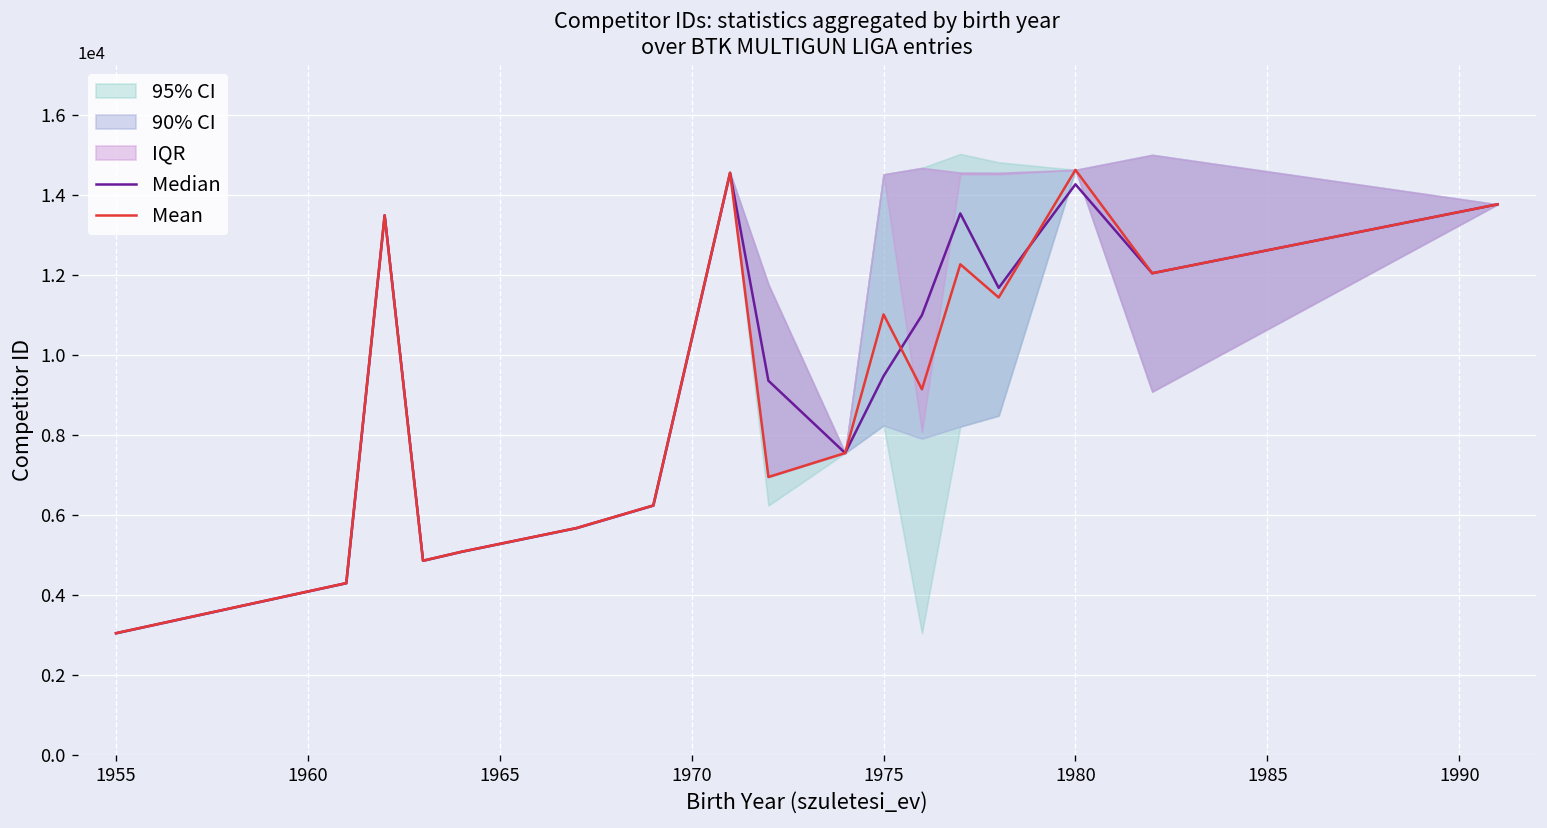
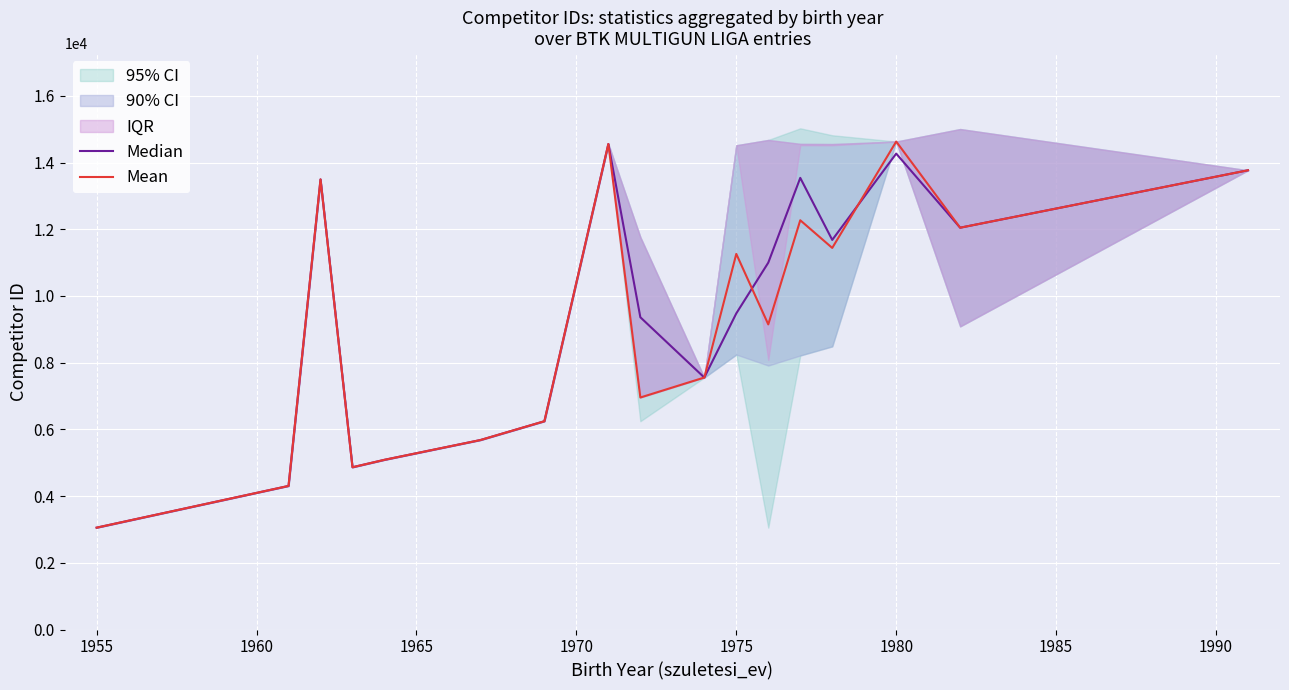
  {
    "Median": {
      "1975": 9500,
      "1980": 14300
    },
    "Mean": {
-     "1975": 11000
+     "1975": 11300
    }
  }
